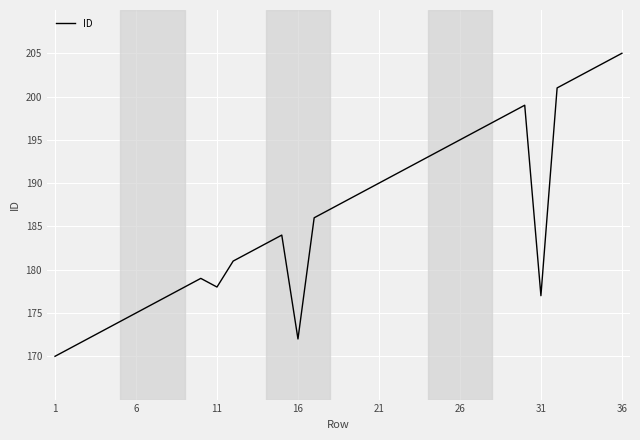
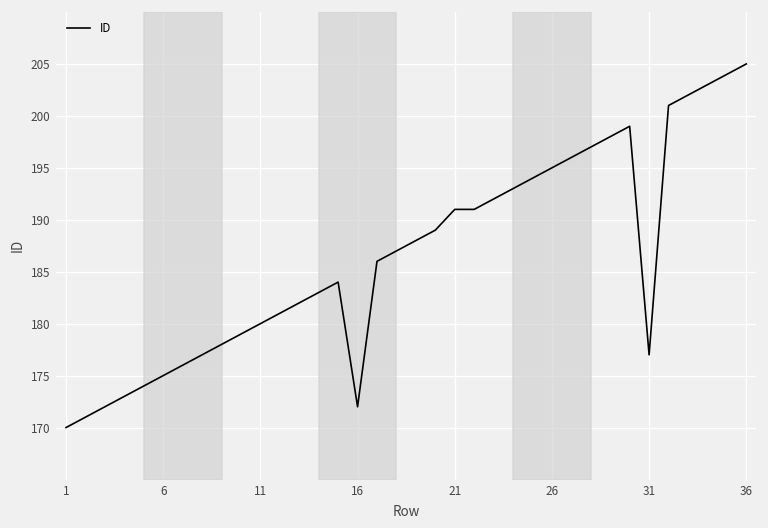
  {
    "1": 170,
    "6": 175,
-   "11": 178,
+   "11": 180,
    "16": 172,
-   "21": 190,
+   "21": 191,
    "26": 195,
    "31": 177,
    "36": 205
  }
